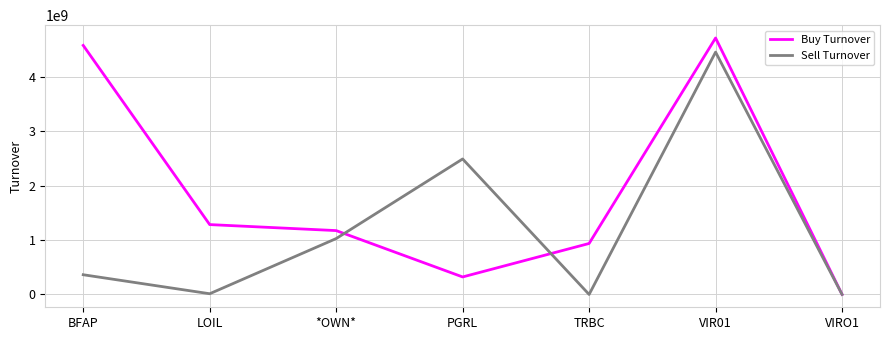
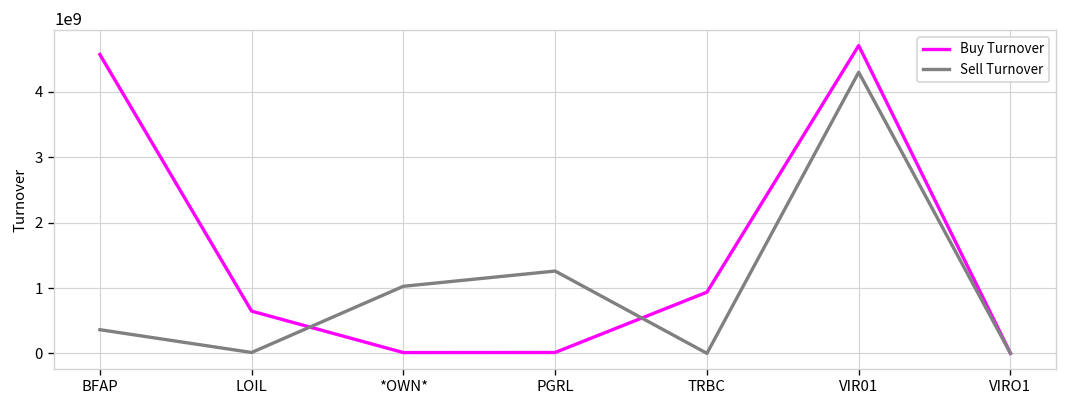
  {
    "Buy Turnover": {
      "BFAP": 4600000000,
-     "LOIL": 1300000000,
-     "*OWN*": 1200000000,
-     "PGRL": 300000000,
+     "LOIL": 600000000,
+     "*OWN*": 0,
+     "PGRL": 0,
      "TRBC": 900000000,
      "VIR01": 4700000000
    },
    "Sell Turnover": {
      "BFAP": 400000000,
      "LOIL": 0,
      "*OWN*": 1000000000,
-     "PGRL": 2500000000,
+     "PGRL": 1300000000,
      "TRBC": 0,
-     "VIR01": 4500000000
+     "VIR01": 4300000000
    }
  }
